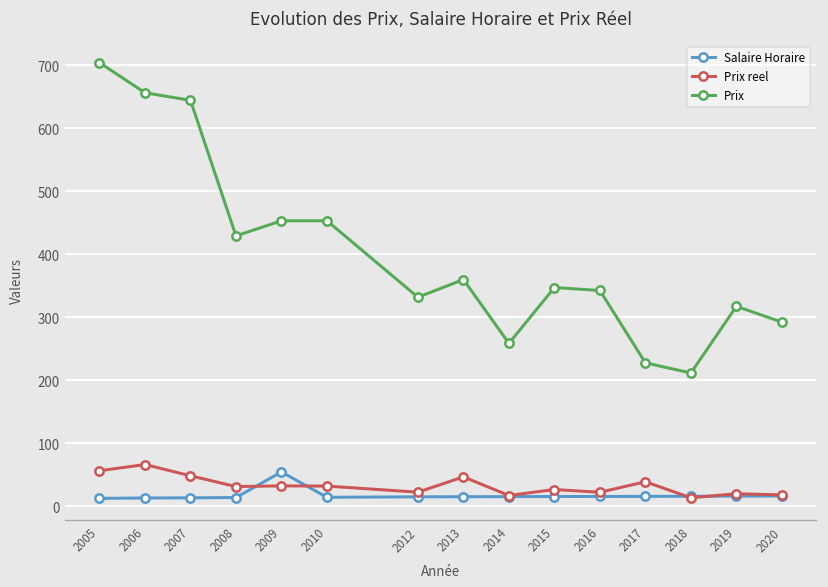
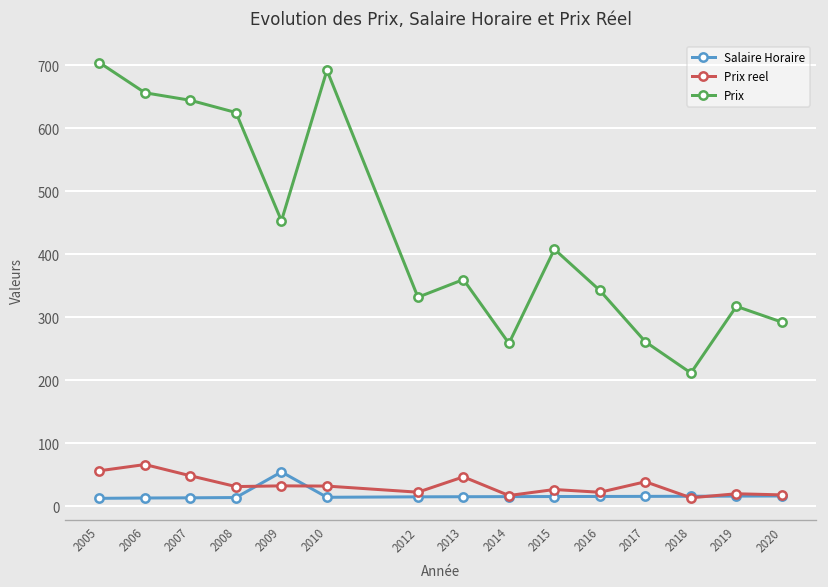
  {
    "Salaire Horaire": {
      "2005": 10,
      "2006": 10,
      "2007": 10,
      "2008": 10,
      "2009": 50,
      "2010": 10,
      "2012": 10,
      "2013": 20,
      "2015": 20,
      "2016": 20,
      "2017": 20
    },
    "Prix reel": {
      "2005": 60,
      "2006": 70,
      "2007": 50,
      "2008": 30,
      "2009": 30,
      "2010": 30,
      "2012": 20,
      "2013": 50,
      "2015": 30,
      "2016": 20,
      "2017": 40
    },
    "Prix": {
      "2005": 700,
      "2006": 660,
      "2007": 640,
-     "2008": 430,
+     "2008": 630,
      "2009": 450,
-     "2010": 450,
+     "2010": 690,
      "2012": 330,
      "2013": 360,
      "2014": 260,
-     "2015": 350,
+     "2015": 410,
      "2016": 340,
-     "2017": 230,
+     "2017": 260,
      "2018": 210,
      "2019": 320,
      "2020": 290
    }
  }
